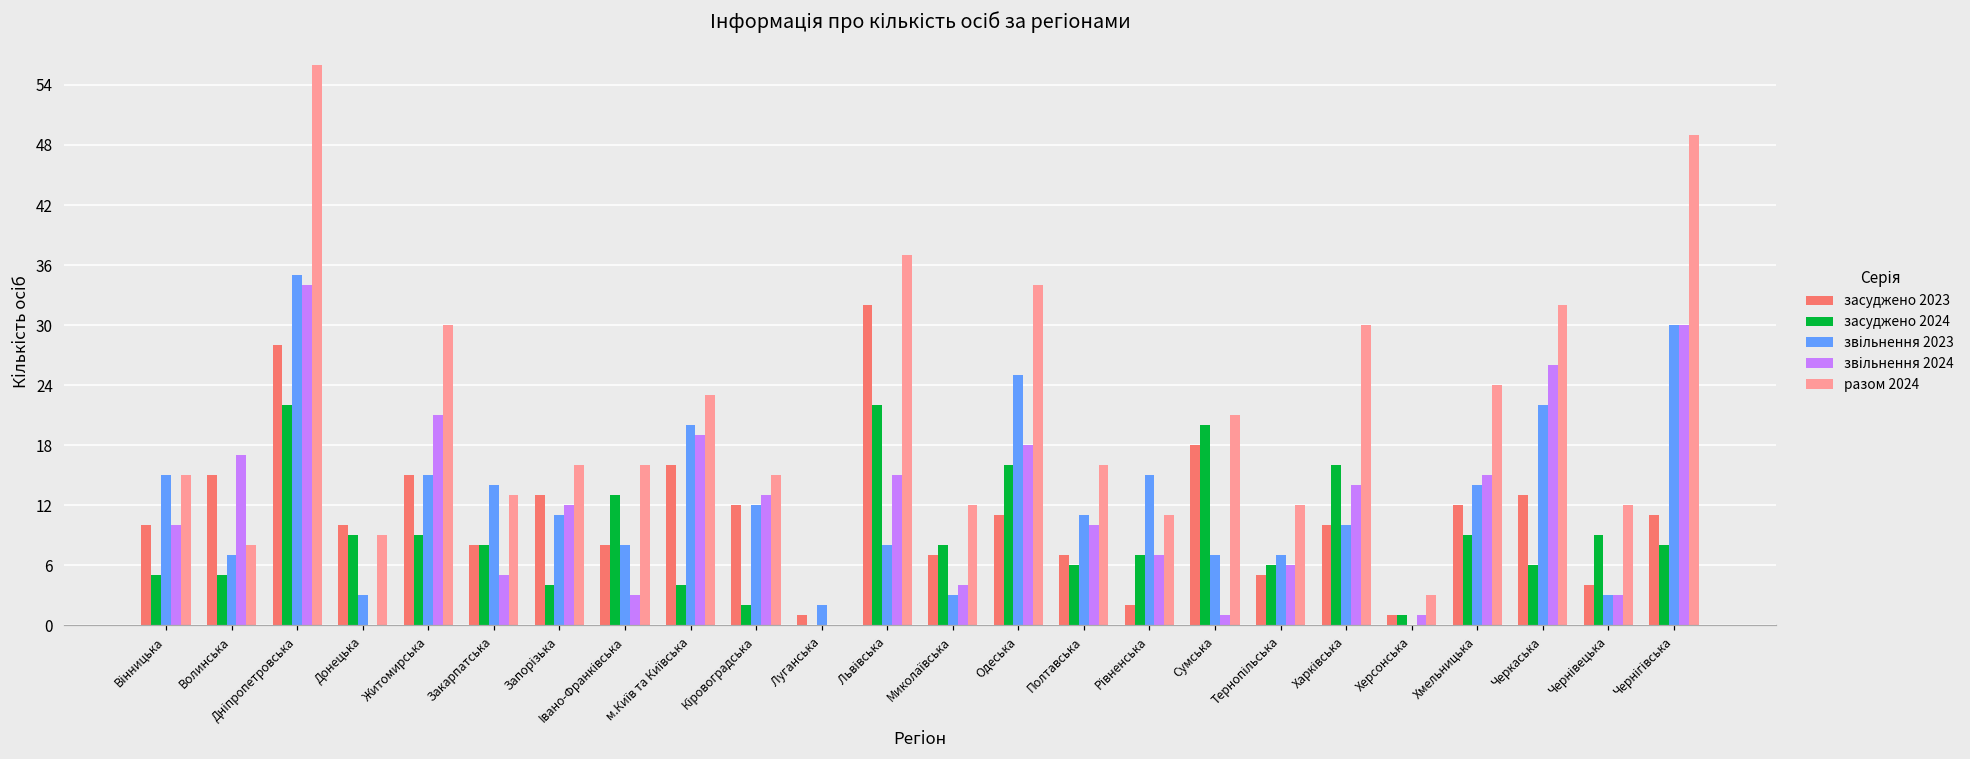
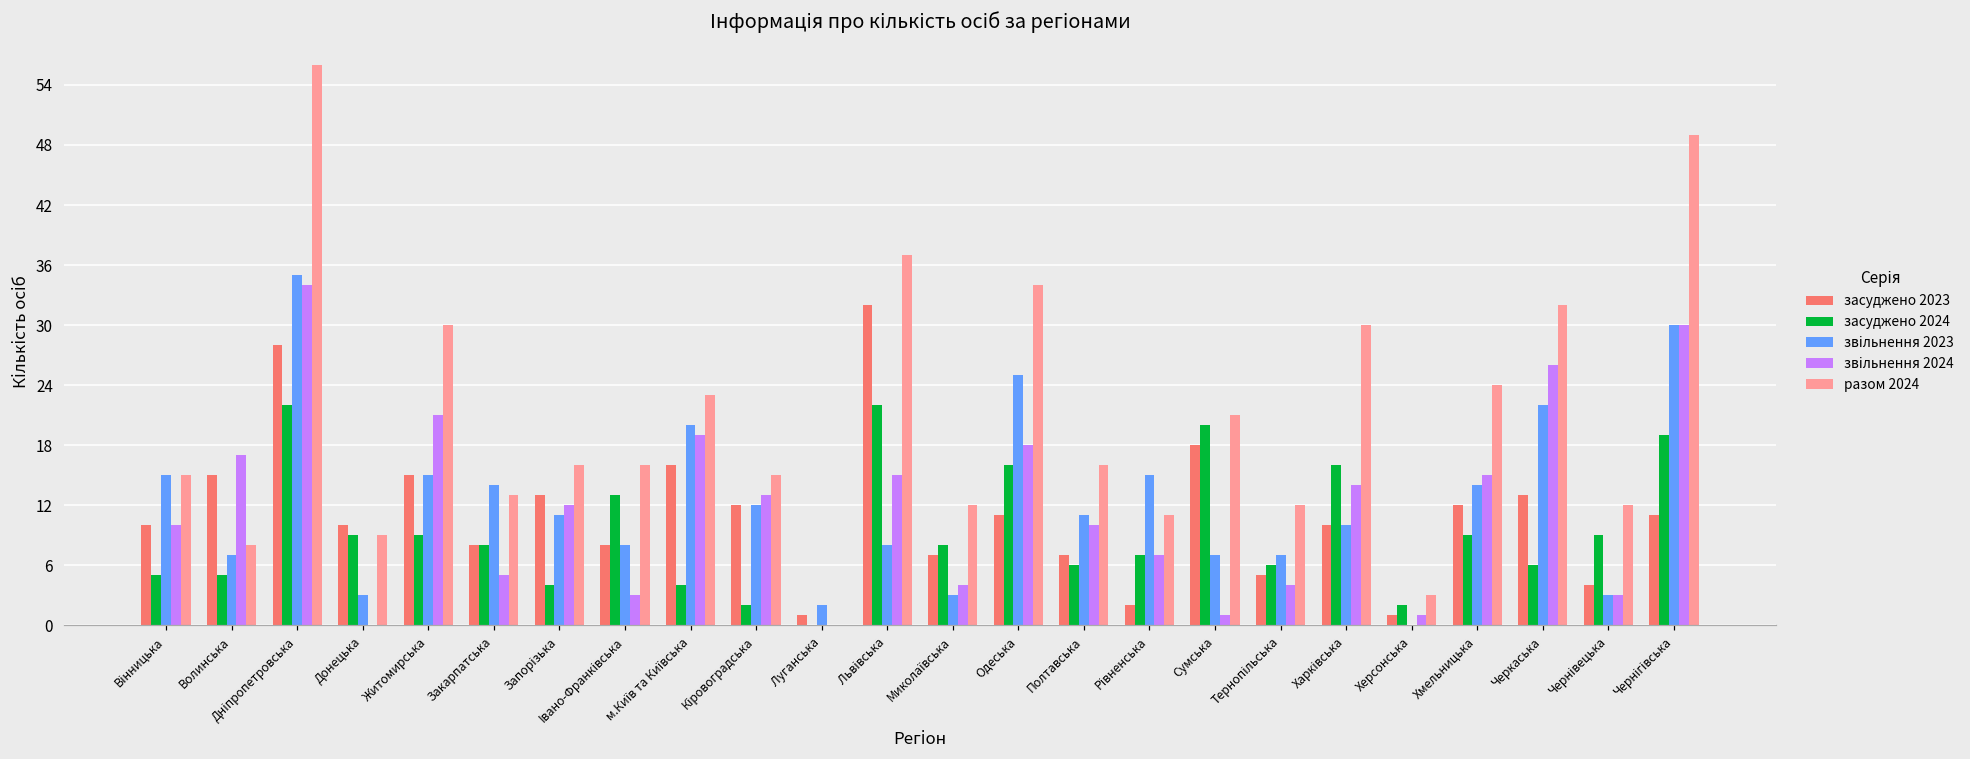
  {
    "засуджено 2024": {
      "Вінницька": 5,
      "Волинська": 5,
      "Дніпропетровська": 22,
      "Донецька": 9,
      "Житомирська": 9,
      "Закарпатська": 8,
      "Запорізька": 4,
      "Івано-Франківська": 13,
      "м.Київ та Київська": 4,
      "Кіровоградська": 2,
      "Луганська": 0,
      "Львівська": 22,
      "Миколаївська": 8,
      "Одеська": 16,
      "Полтавська": 6,
      "Рівненська": 7,
      "Сумська": 20,
      "Тернопільська": 6,
      "Харківська": 16,
-     "Херсонська": 1,
+     "Херсонська": 2,
      "Хмельницька": 9,
      "Черкаська": 6,
      "Чернівецька": 9,
-     "Чернігівська": 8
+     "Чернігівська": 19
    },
    "звільнення 2023": {
      "Вінницька": 15,
      "Волинська": 7,
      "Дніпропетровська": 35,
      "Донецька": 3,
      "Житомирська": 15,
      "Закарпатська": 14,
      "Запорізька": 11,
      "Івано-Франківська": 8,
      "м.Київ та Київська": 20,
      "Кіровоградська": 12,
      "Луганська": 2,
      "Львівська": 8,
      "Миколаївська": 3,
      "Одеська": 25,
      "Полтавська": 11,
      "Рівненська": 15,
      "Сумська": 7,
      "Тернопільська": 7,
      "Харківська": 10,
      "Херсонська": 0,
      "Хмельницька": 14,
      "Черкаська": 22,
      "Чернівецька": 3,
      "Чернігівська": 30
    },
    "звільнення 2024": {
      "Вінницька": 10,
      "Волинська": 17,
      "Дніпропетровська": 34,
      "Донецька": 0,
      "Житомирська": 21,
      "Закарпатська": 5,
      "Запорізька": 12,
      "Івано-Франківська": 3,
      "м.Київ та Київська": 19,
      "Кіровоградська": 13,
      "Луганська": 0,
      "Львівська": 15,
      "Миколаївська": 4,
      "Одеська": 18,
      "Полтавська": 10,
      "Рівненська": 7,
      "Сумська": 1,
-     "Тернопільська": 6,
+     "Тернопільська": 4,
      "Харківська": 14,
      "Херсонська": 1,
      "Хмельницька": 15,
      "Черкаська": 26,
      "Чернівецька": 3,
      "Чернігівська": 30
    }
  }
